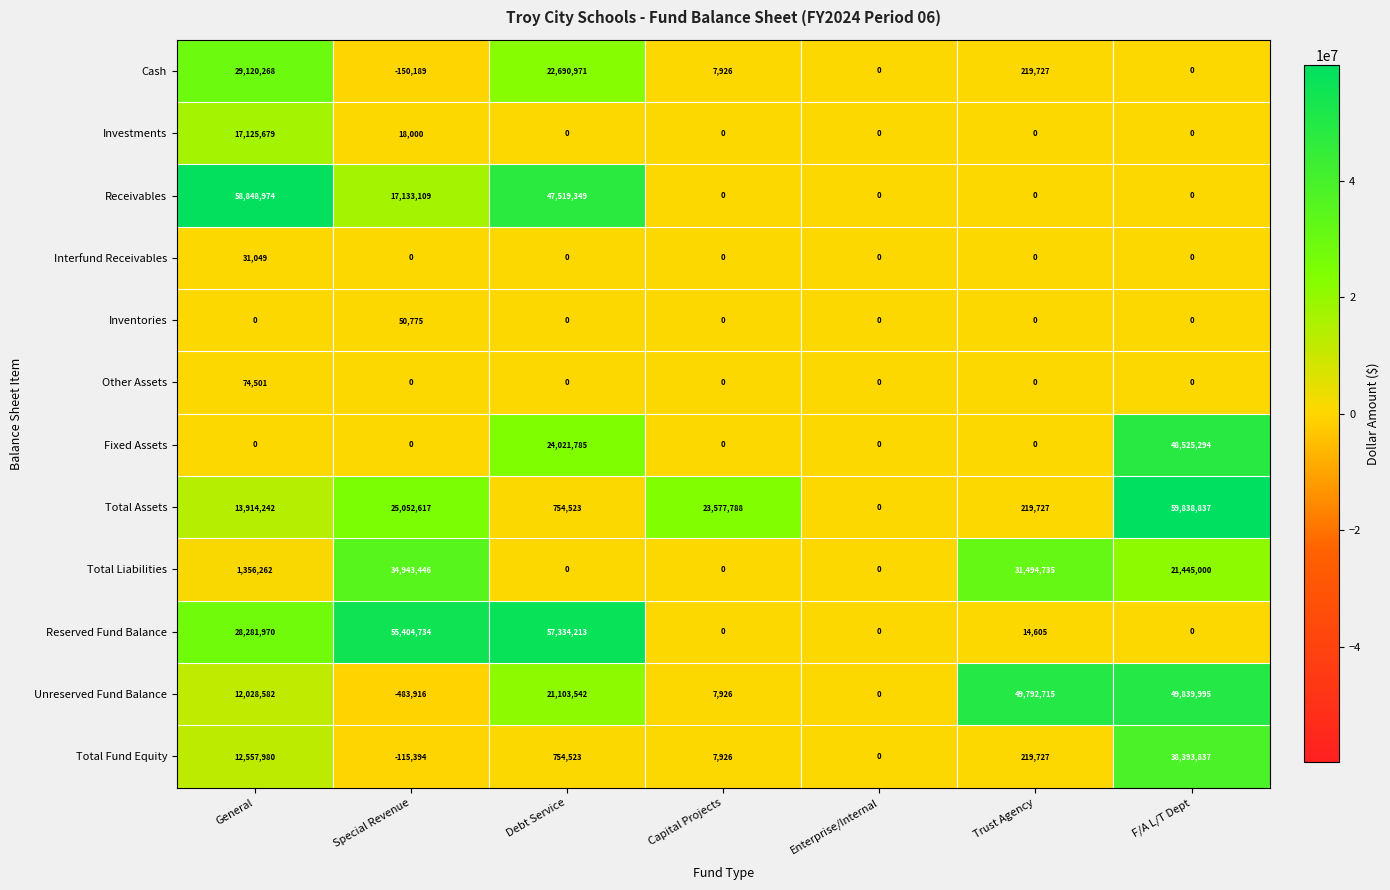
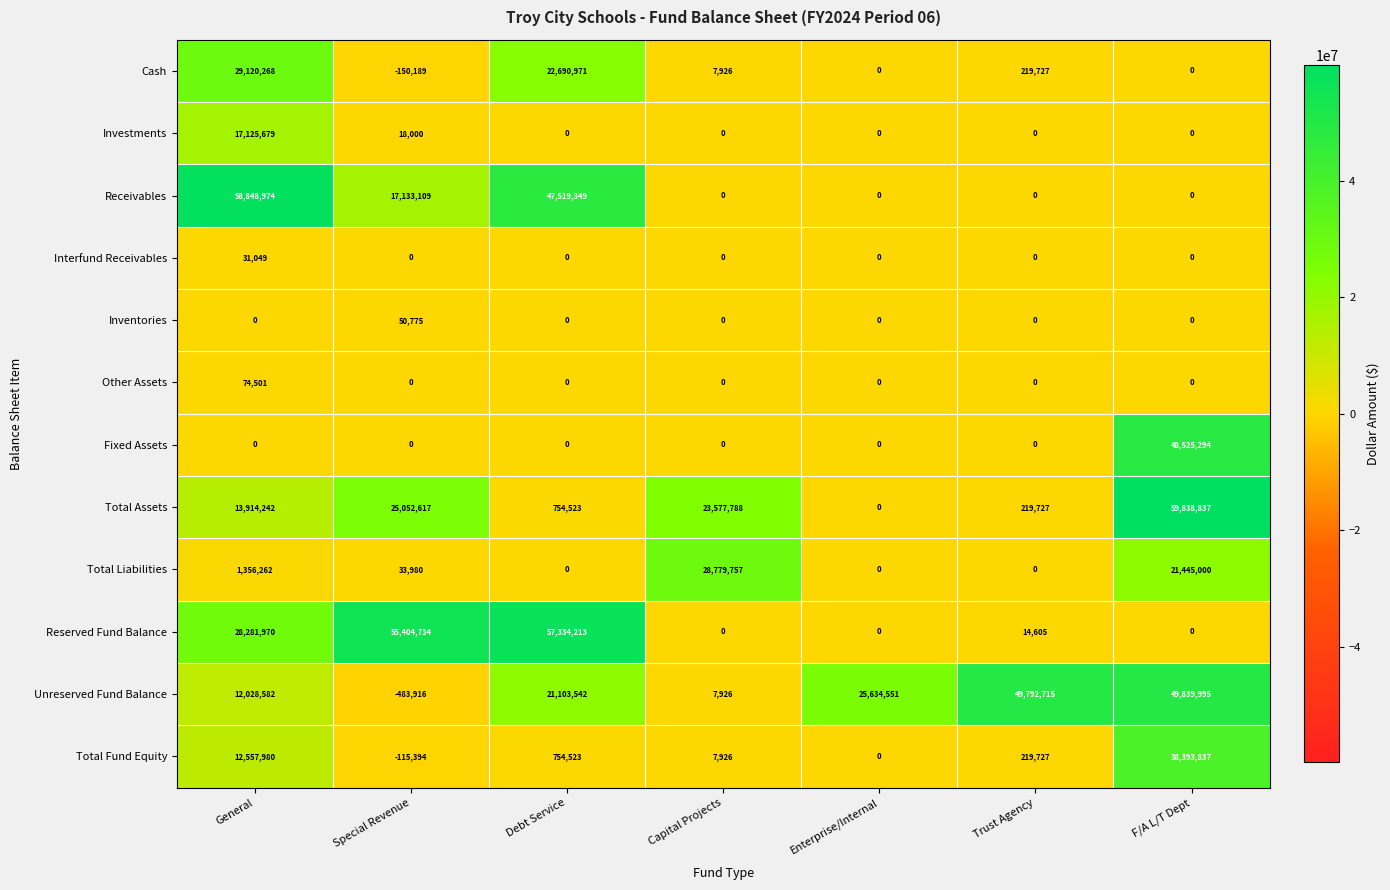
  {
    "Cash": {
      "General": "29,120,268",
      "Special Revenue": "-150,189",
      "Debt Service": "22,690,971",
      "Capital Projects": "7,926",
      "Enterprise/Internal": "0",
      "Trust Agency": "219,727",
      "F/A L/T Dept": "0"
    },
    "Investments": {
      "General": "17,125,679",
      "Special Revenue": "18,000",
      "Debt Service": "0",
      "Capital Projects": "0",
      "Enterprise/Internal": "0",
      "Trust Agency": "0",
      "F/A L/T Dept": "0"
    },
    "Receivables": {
      "General": "58,848,974",
      "Special Revenue": "17,133,109",
      "Debt Service": "47,519,349",
      "Capital Projects": "0",
      "Enterprise/Internal": "0",
      "Trust Agency": "0",
      "F/A L/T Dept": "0"
    },
    "Interfund Receivables": {
      "General": "31,049",
      "Special Revenue": "0",
      "Debt Service": "0",
      "Capital Projects": "0",
      "Enterprise/Internal": "0",
      "Trust Agency": "0",
      "F/A L/T Dept": "0"
    },
    "Inventories": {
      "General": "0",
      "Special Revenue": "50,775",
      "Debt Service": "0",
      "Capital Projects": "0",
      "Enterprise/Internal": "0",
      "Trust Agency": "0",
      "F/A L/T Dept": "0"
    },
    "Other Assets": {
      "General": "74,501",
      "Special Revenue": "0",
      "Debt Service": "0",
      "Capital Projects": "0",
      "Enterprise/Internal": "0",
      "Trust Agency": "0",
      "F/A L/T Dept": "0"
    },
    "Fixed Assets": {
      "General": "0",
      "Special Revenue": "0",
-     "Debt Service": "24,021,785",
+     "Debt Service": "0",
      "Capital Projects": "0",
      "Enterprise/Internal": "0",
      "Trust Agency": "0",
      "F/A L/T Dept": "48,525,294"
    },
    "Total Assets": {
      "General": "13,914,242",
      "Special Revenue": "25,052,617",
      "Debt Service": "754,523",
      "Capital Projects": "23,577,788",
      "Enterprise/Internal": "0",
      "Trust Agency": "219,727",
      "F/A L/T Dept": "59,838,837"
    },
    "Total Liabilities": {
      "General": "1,356,262",
-     "Special Revenue": "34,943,446",
+     "Special Revenue": "33,980",
      "Debt Service": "0",
-     "Capital Projects": "0",
+     "Capital Projects": "28,779,757",
      "Enterprise/Internal": "0",
-     "Trust Agency": "31,494,735",
+     "Trust Agency": "0",
      "F/A L/T Dept": "21,445,000"
    },
    "Reserved Fund Balance": {
      "General": "28,281,970",
      "Special Revenue": "55,404,734",
      "Debt Service": "57,334,213",
      "Capital Projects": "0",
      "Enterprise/Internal": "0",
      "Trust Agency": "14,605",
      "F/A L/T Dept": "0"
    },
    "Unreserved Fund Balance": {
      "General": "12,028,582",
      "Special Revenue": "-483,916",
      "Debt Service": "21,103,542",
      "Capital Projects": "7,926",
-     "Enterprise/Internal": "0",
+     "Enterprise/Internal": "25,634,551",
      "Trust Agency": "49,792,715",
      "F/A L/T Dept": "49,839,995"
    },
    "Total Fund Equity": {
      "General": "12,557,980",
      "Special Revenue": "-115,394",
      "Debt Service": "754,523",
      "Capital Projects": "7,926",
      "Enterprise/Internal": "0",
      "Trust Agency": "219,727",
      "F/A L/T Dept": "38,393,837"
    }
  }
